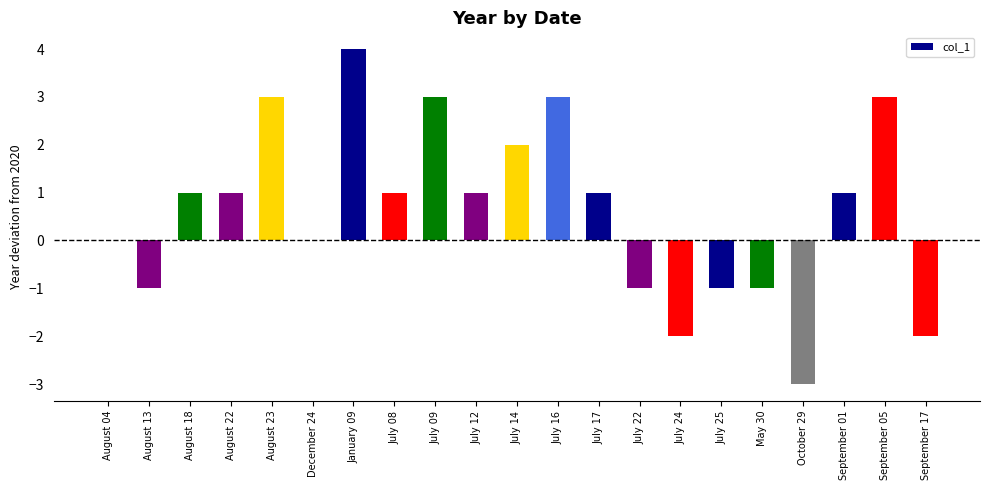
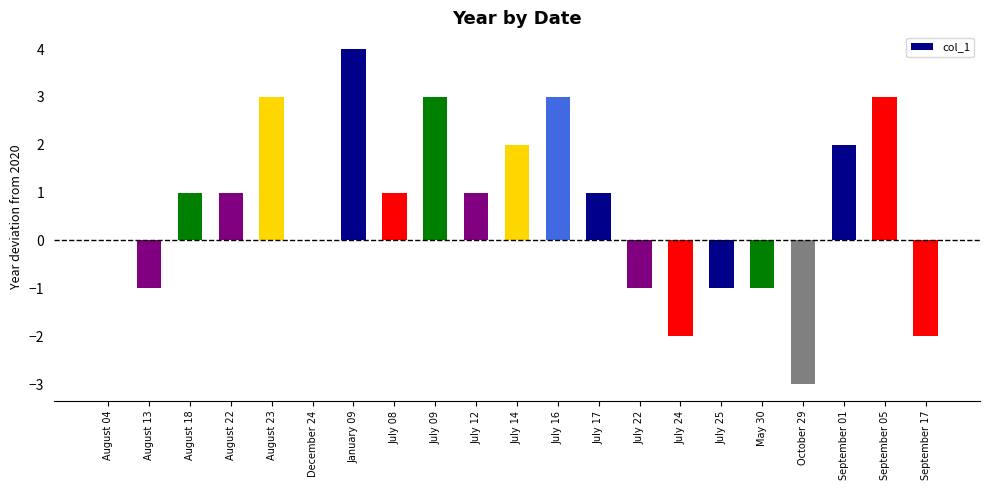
  {
    "August 04": 0.0,
    "August 13": -1.0,
    "August 18": 1.0,
    "August 22": 1.0,
    "August 23": 3.0,
    "December 24": 0.0,
    "January 09": 4.0,
    "July 08": 1.0,
    "July 09": 3.0,
    "July 12": 1.0,
    "July 14": 2.0,
    "July 16": 3.0,
    "July 17": 1.0,
    "July 22": -1.0,
    "July 24": -2.0,
    "July 25": -1.0,
    "May 30": -1.0,
    "October 29": -3.0,
-   "September 01": 1.0,
+   "September 01": 2.0,
    "September 05": 3.0,
    "September 17": -2.0
  }
